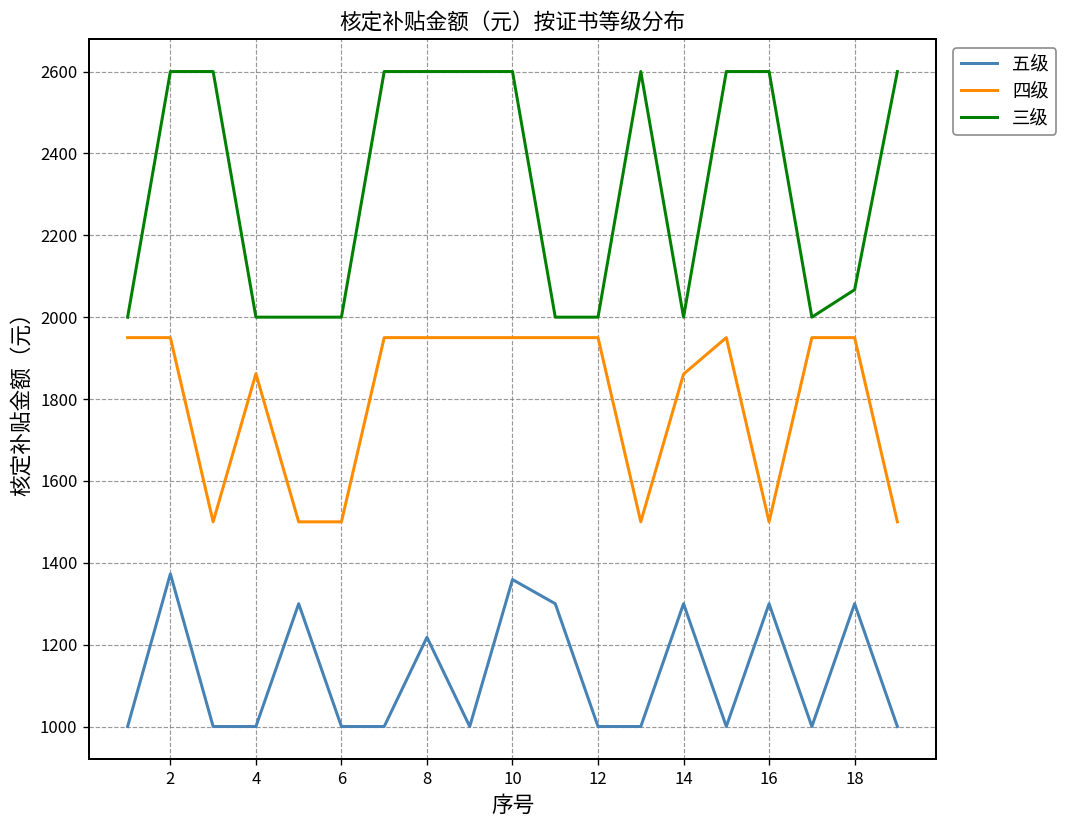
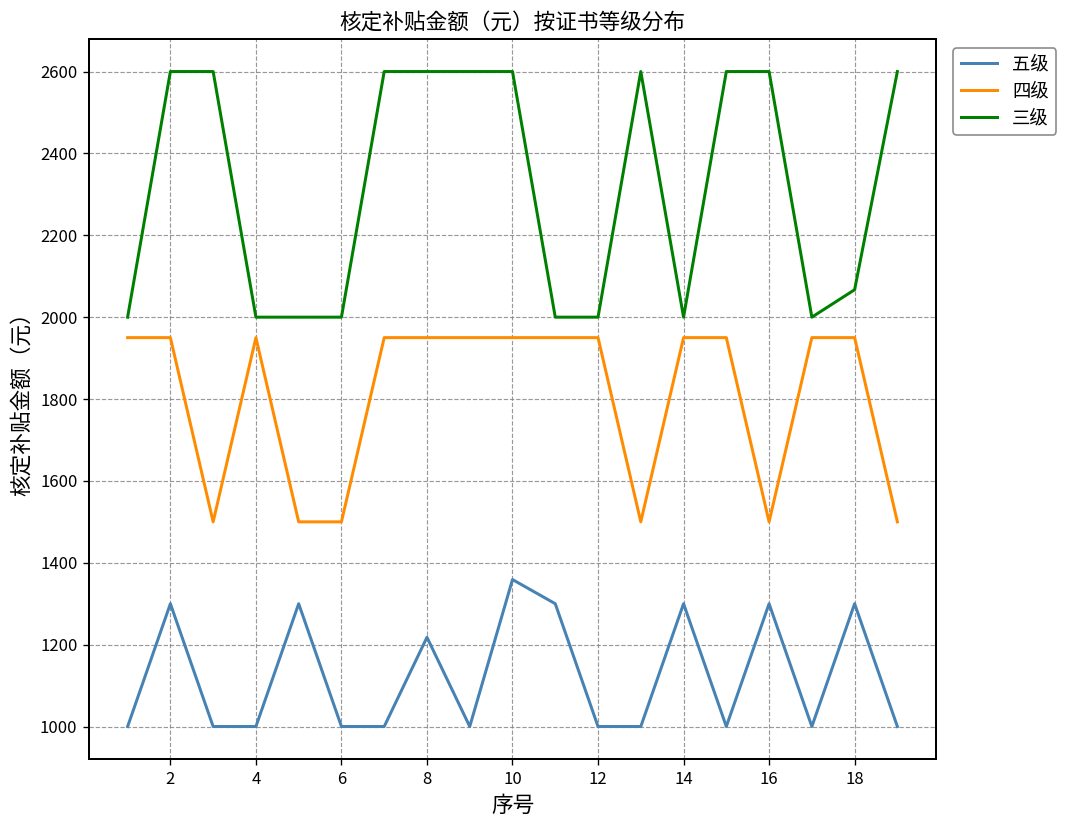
  {
    "五级": {
-     "2": 1370,
+     "2": 1300,
      "4": 1000,
      "6": 1000,
      "8": 1220,
      "10": 1360,
      "12": 1000,
      "14": 1300,
      "16": 1300,
      "18": 1300
    },
    "四级": {
      "2": 1950,
-     "4": 1860,
+     "4": 1950,
      "6": 1500,
      "8": 1950,
      "10": 1950,
      "12": 1950,
-     "14": 1860,
+     "14": 1950,
      "16": 1500,
      "18": 1950
    },
    "三级": {
      "2": 2600,
      "4": 2000,
      "6": 2000,
      "8": 2600,
      "10": 2600,
      "12": 2000,
      "14": 2000,
      "16": 2600,
      "18": 2070
    }
  }
